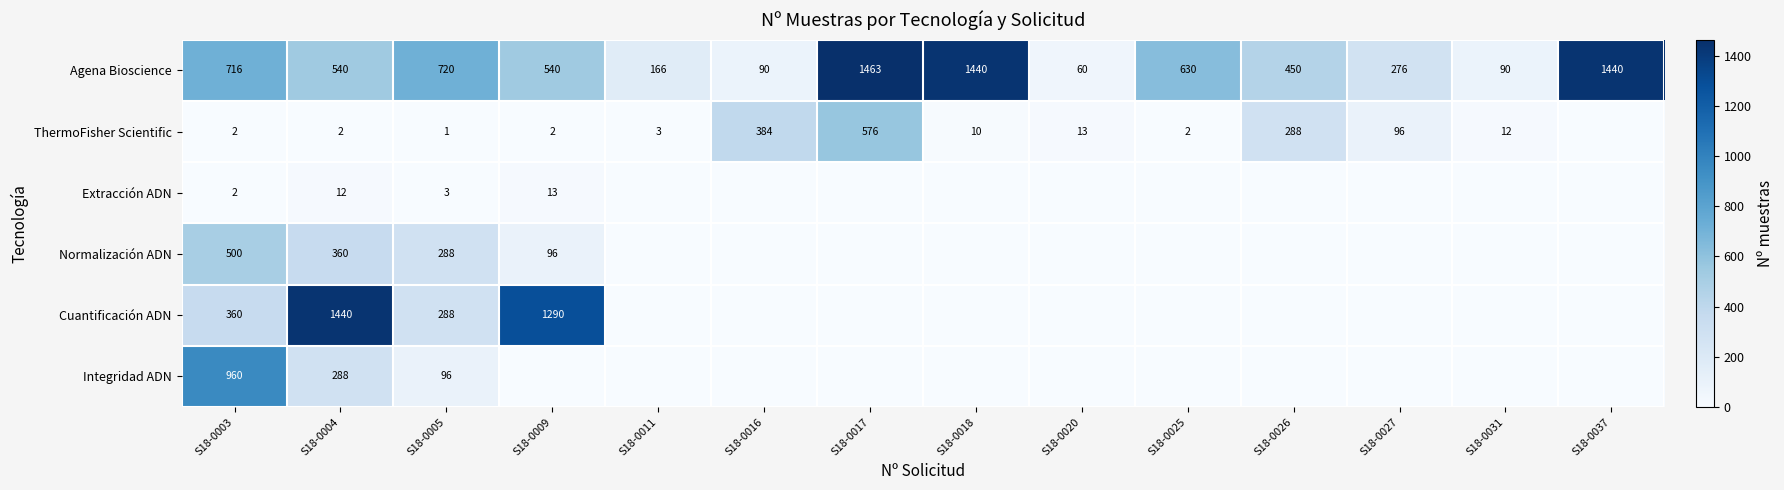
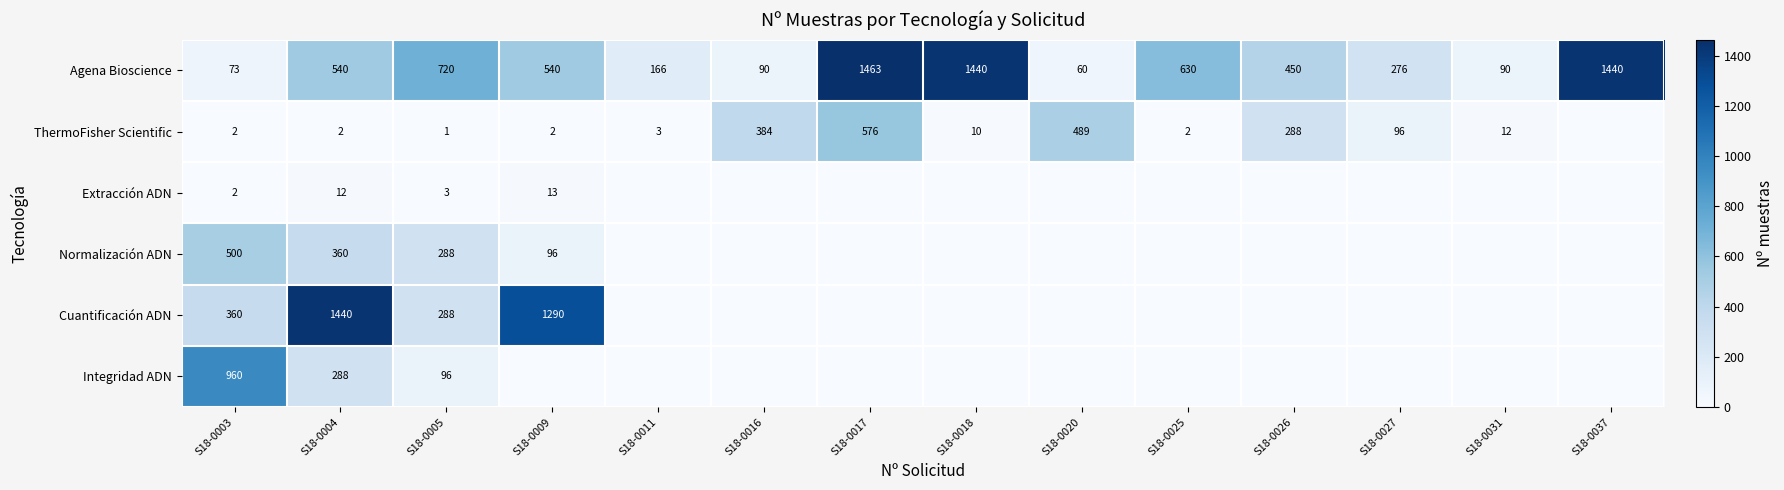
  {
    "Agena Bioscience": {
-     "S18-0003": 716,
+     "S18-0003": 73,
      "S18-0004": 540,
      "S18-0005": 720,
      "S18-0009": 540,
      "S18-0011": 166,
      "S18-0016": 90,
      "S18-0017": 1463,
      "S18-0018": 1440,
      "S18-0020": 60,
      "S18-0025": 630,
      "S18-0026": 450,
      "S18-0027": 276,
      "S18-0031": 90,
      "S18-0037": 1440
    },
    "ThermoFisher Scientific": {
      "S18-0003": 2,
      "S18-0004": 2,
      "S18-0005": 1,
      "S18-0009": 2,
      "S18-0011": 3,
      "S18-0016": 384,
      "S18-0017": 576,
      "S18-0018": 10,
-     "S18-0020": 13,
+     "S18-0020": 489,
      "S18-0025": 2,
      "S18-0026": 288,
      "S18-0027": 96,
      "S18-0031": 12
    },
    "Extracción ADN": {
      "S18-0003": 2,
      "S18-0004": 12,
      "S18-0005": 3,
      "S18-0009": 13
    },
    "Normalización ADN": {
      "S18-0003": 500,
      "S18-0004": 360,
      "S18-0005": 288,
      "S18-0009": 96
    },
    "Cuantificación ADN": {
      "S18-0003": 360,
      "S18-0004": 1440,
      "S18-0005": 288,
      "S18-0009": 1290
    },
    "Integridad ADN": {
      "S18-0003": 960,
      "S18-0004": 288,
      "S18-0005": 96
    }
  }
